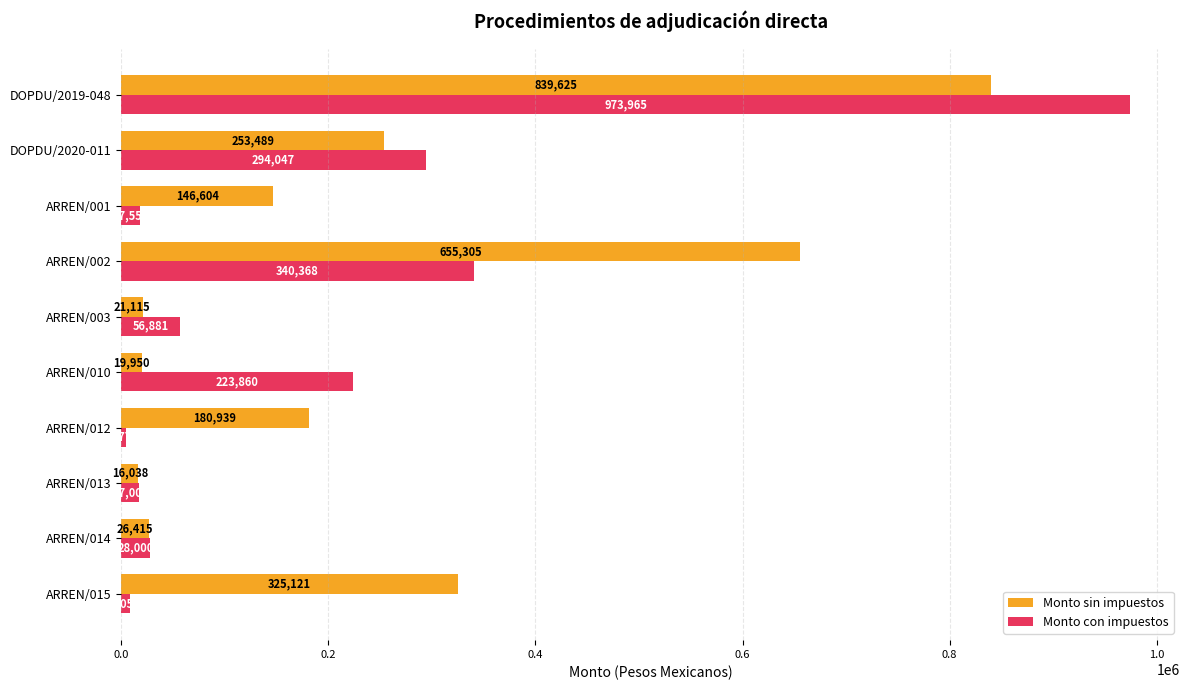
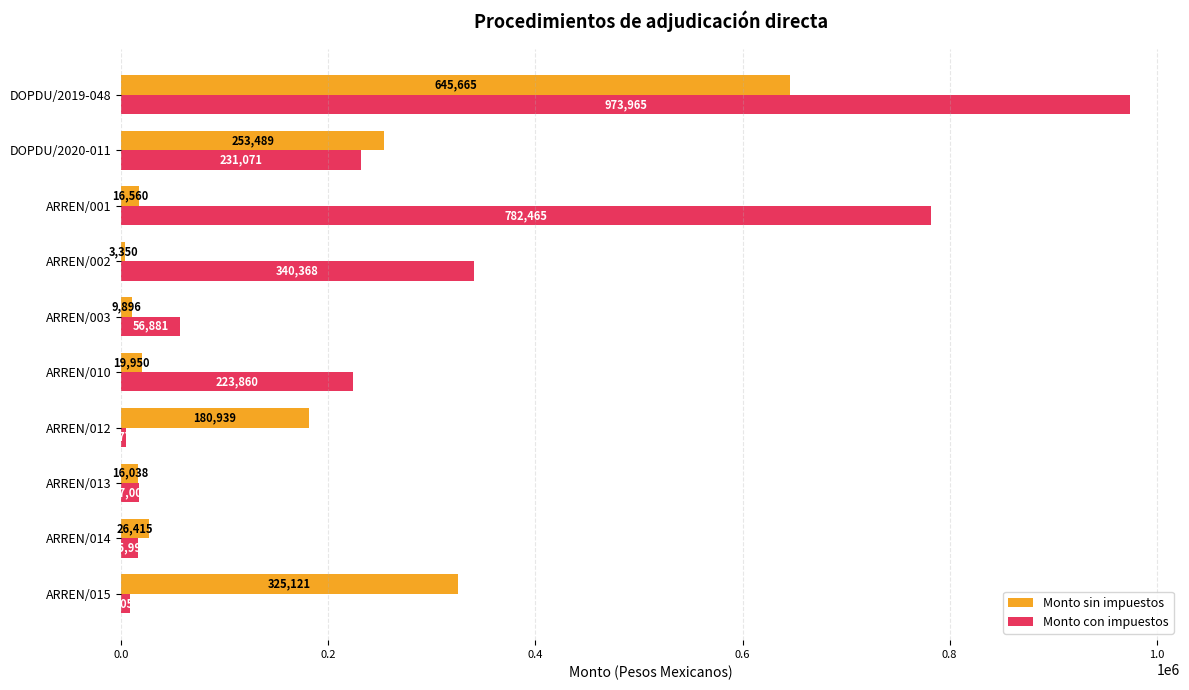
  {
    "Monto sin impuestos": {
-     "DOPDU/2019-048": "839,625",
+     "DOPDU/2019-048": "645,665",
      "DOPDU/2020-011": "253,489",
-     "ARREN/001": "146,604",
-     "ARREN/002": "655,305",
-     "ARREN/003": "21,115",
+     "ARREN/001": "16,560",
+     "ARREN/002": "3,350",
+     "ARREN/003": "9,896",
      "ARREN/010": "19,950",
      "ARREN/012": "180,939",
      "ARREN/013": "16,038",
      "ARREN/014": "26,415",
      "ARREN/015": "325,121"
    },
    "Monto con impuestos": {
      "DOPDU/2019-048": "973,965",
-     "DOPDU/2020-011": "294,047",
-     "ARREN/001": "18000",
+     "DOPDU/2020-011": "231,071",
+     "ARREN/001": "782000",
      "ARREN/002": "340,368",
      "ARREN/003": "56,881",
      "ARREN/010": "223,860",
-     "ARREN/014": "28000"
+     "ARREN/014": "16000"
    }
  }
